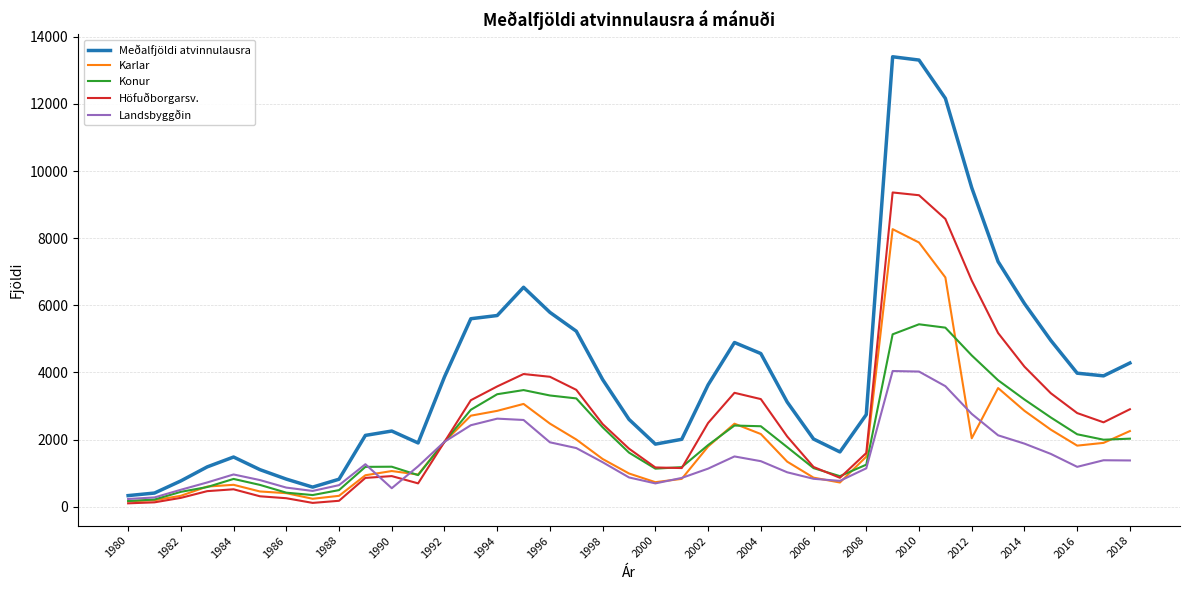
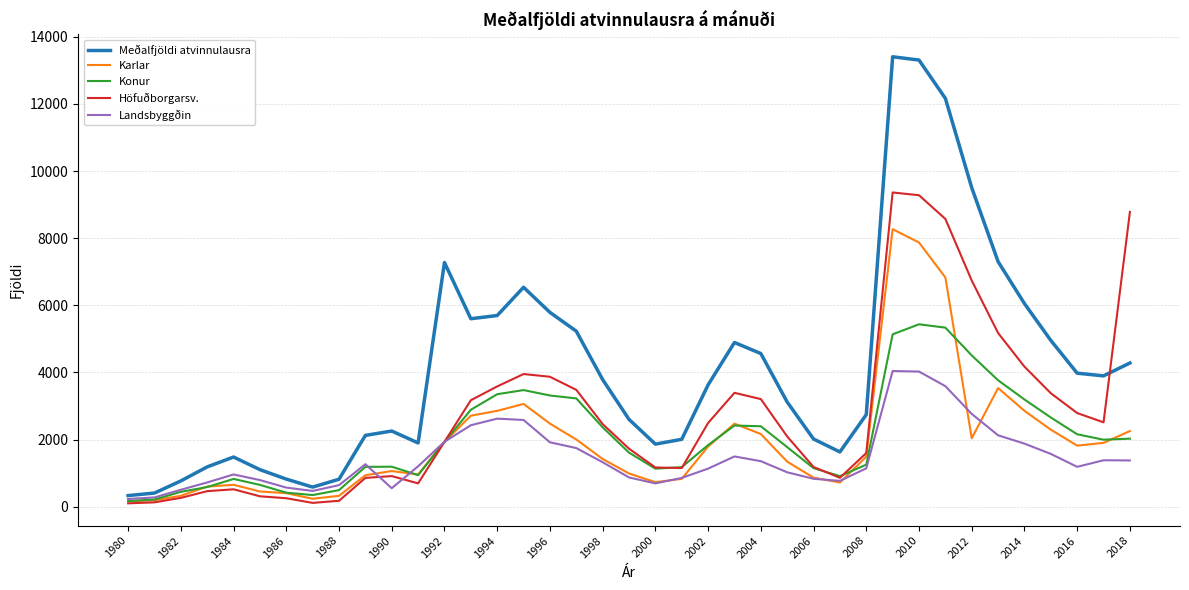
  {
    "Meðalfjöldi atvinnulausra": {
      "1980": 300,
      "1982": 800,
      "1984": 1500,
      "1986": 800,
      "1988": 800,
      "1990": 2300,
-     "1992": 3900,
+     "1992": 7300,
      "1994": 5700,
      "1996": 5800,
      "1998": 3800,
      "2000": 1900,
      "2002": 3600,
      "2004": 4600,
      "2006": 2000,
      "2008": 2700,
      "2010": 13300,
      "2012": 9500,
      "2014": 6100,
      "2016": 4000,
      "2018": 4300
    },
    "Karlar": {
      "1984": 700,
      "1988": 300,
      "1990": 1100,
      "1994": 2900,
      "1996": 2500,
      "1998": 1400,
      "2004": 2200,
      "2008": 1500,
      "2010": 7900,
      "2012": 2000,
      "2014": 2900,
      "2016": 1800,
      "2018": 2300
    },
    "Konur": {
      "1984": 800,
      "1988": 500,
      "1990": 1200,
      "1994": 3400,
      "1996": 3300,
      "1998": 2400,
      "2004": 2400,
      "2008": 1300,
      "2010": 5400,
      "2012": 4500,
      "2014": 3200,
      "2016": 2200,
      "2018": 2000
    },
    "Höfuðborgarsv.": {
      "1984": 500,
      "1986": 300,
      "1988": 200,
      "1990": 900,
      "1994": 3600,
      "1996": 3900,
      "1998": 2500,
      "2002": 2500,
      "2004": 3200,
      "2008": 1600,
      "2010": 9300,
      "2012": 6700,
      "2014": 4200,
      "2016": 2800,
-     "2018": 2900
+     "2018": 8800
    },
    "Landsbyggðin": {
      "1984": 1000,
      "1986": 600,
      "1988": 600,
      "1990": 600,
      "1994": 2600,
      "1996": 1900,
      "1998": 1300,
      "2002": 1100,
      "2004": 1400,
      "2008": 1100,
      "2010": 4000,
      "2012": 2800,
      "2014": 1900,
      "2016": 1200,
      "2018": 1400
    }
  }
